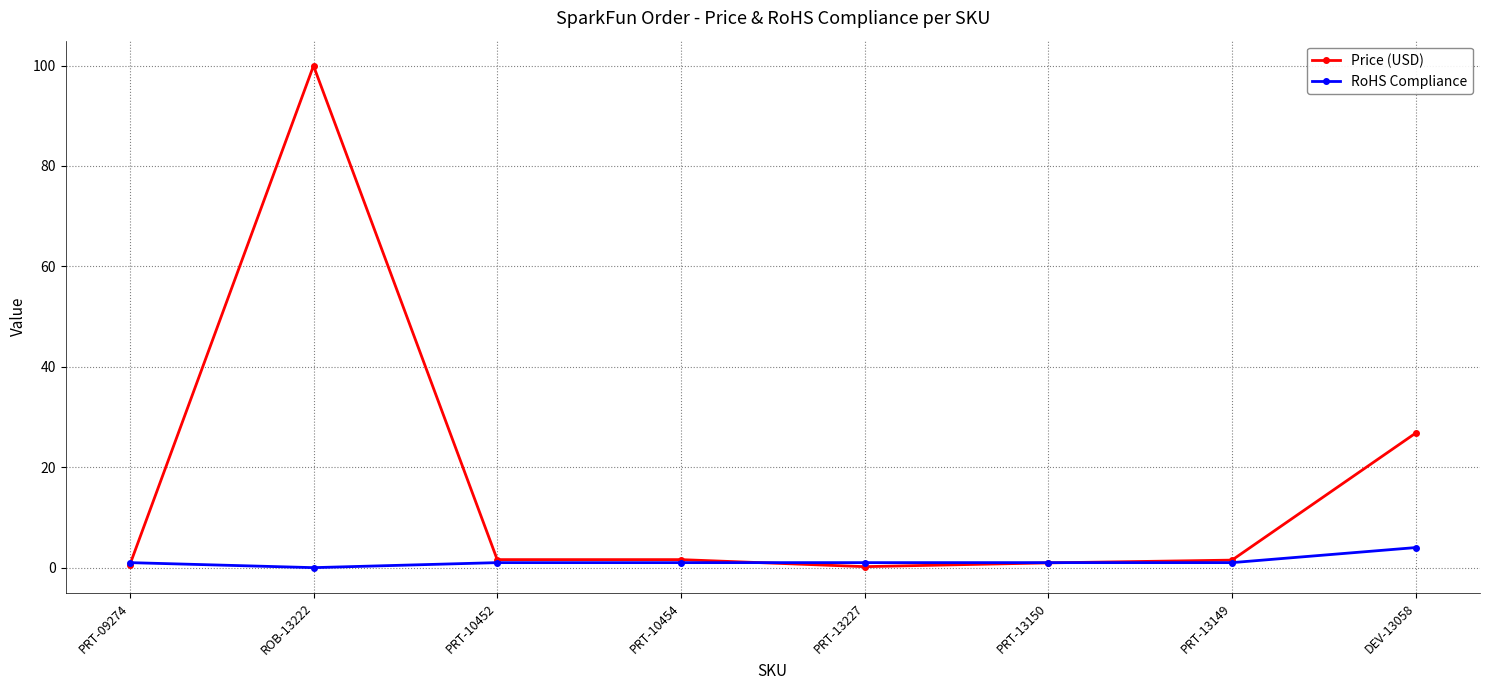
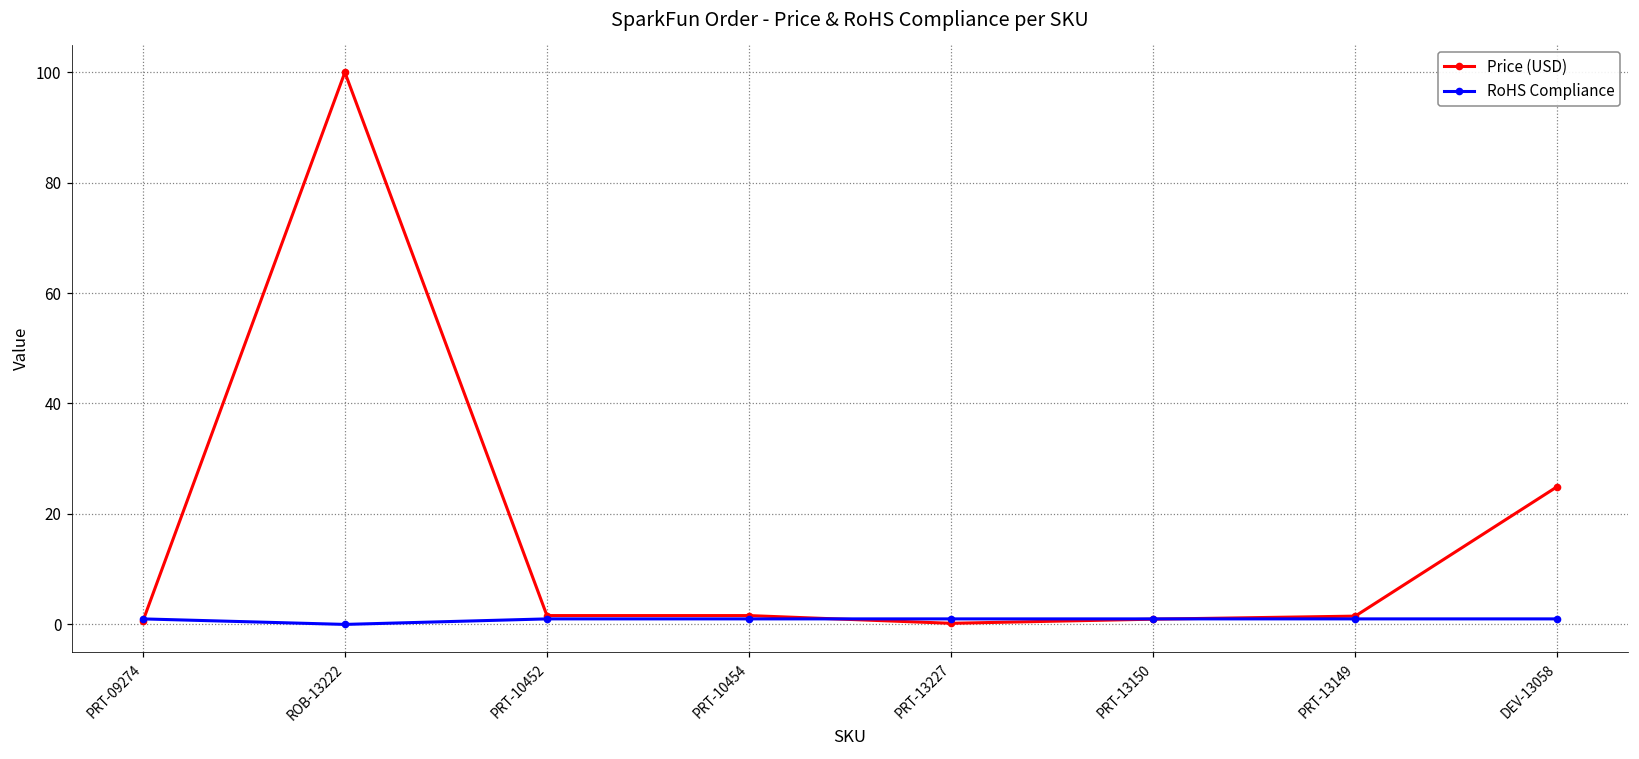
  {
    "Price (USD)": {
      "ROB-13222": 100,
      "PRT-10452": 2,
      "PRT-10454": 2,
      "PRT-13227": 0,
-     "DEV-13058": 27
+     "DEV-13058": 25
    },
    "RoHS Compliance": {
      "ROB-13222": 0,
      "PRT-10452": 1,
      "PRT-10454": 1,
      "PRT-13227": 1,
-     "DEV-13058": 4
+     "DEV-13058": 1
    }
  }
